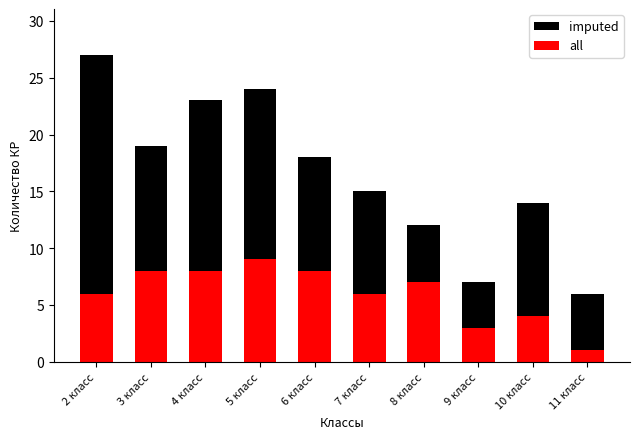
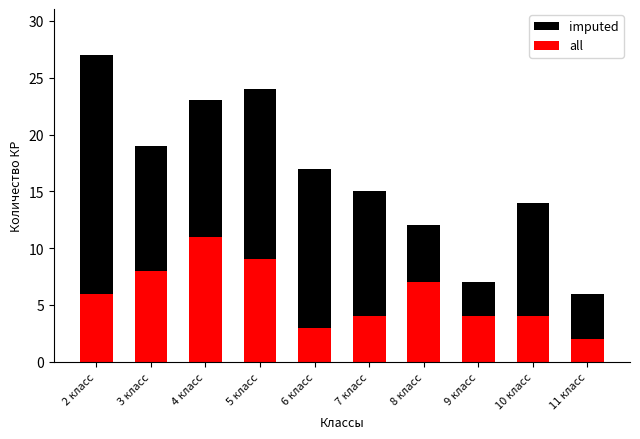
  {
    "imputed": {
      "2 класс": 27,
      "3 класс": 19,
      "4 класс": 23,
      "5 класс": 24,
-     "6 класс": 18,
+     "6 класс": 17,
      "7 класс": 15,
      "8 класс": 12,
      "9 класс": 7,
      "10 класс": 14,
      "11 класс": 6
    },
    "all": {
-     "4 класс": 8,
-     "6 класс": 8,
-     "7 класс": 6,
-     "9 класс": 3,
-     "11 класс": 1
+     "4 класс": 11,
+     "6 класс": 3,
+     "7 класс": 4,
+     "9 класс": 4,
+     "11 класс": 2
    }
  }
